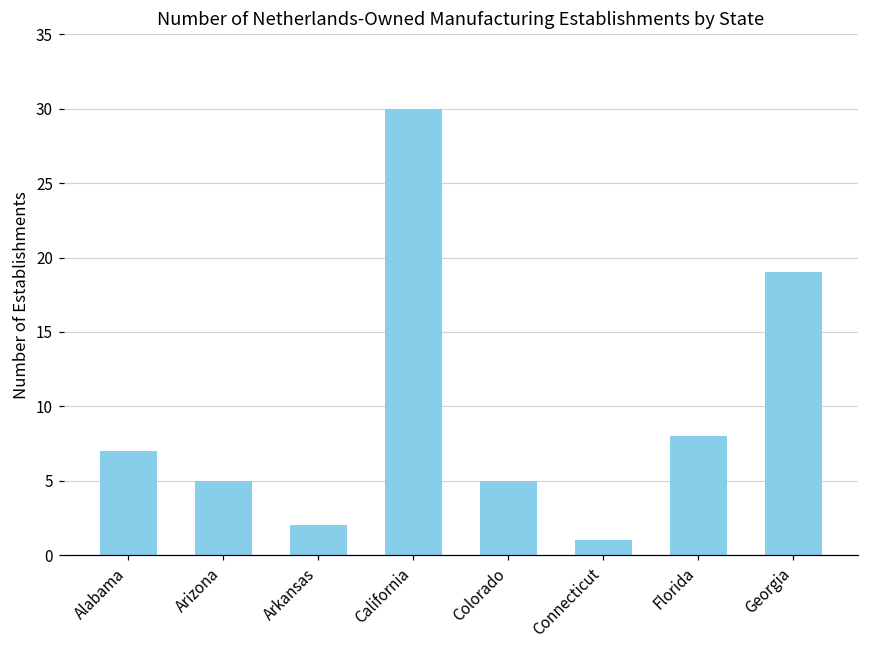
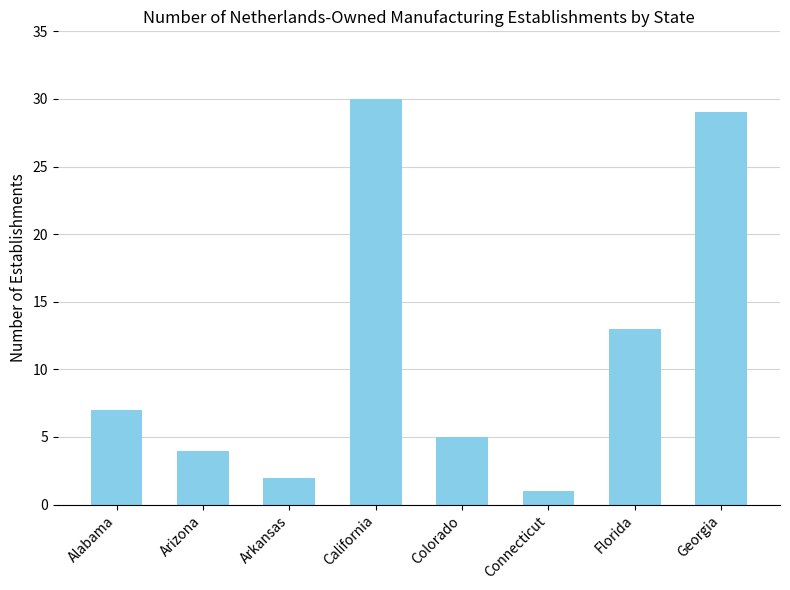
  {
    "Alabama": 7,
-   "Arizona": 5,
+   "Arizona": 4,
    "Arkansas": 2,
    "California": 30,
    "Colorado": 5,
    "Connecticut": 1,
-   "Florida": 8,
-   "Georgia": 19
+   "Florida": 13,
+   "Georgia": 29
  }
